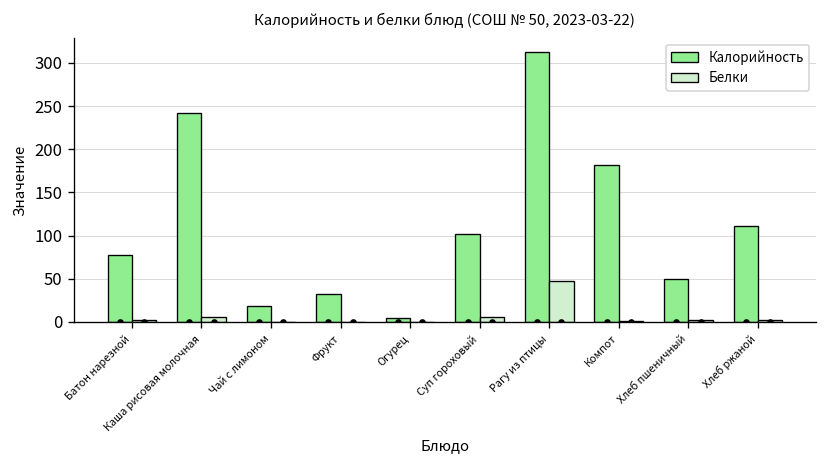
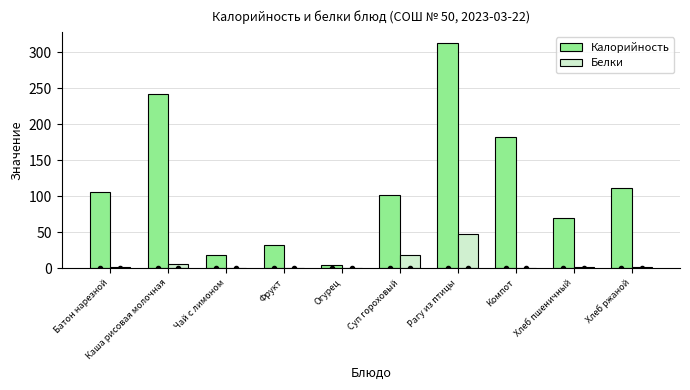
  {
    "Калорийность": {
-     "Батон нарезной": 80,
+     "Батон нарезной": 110,
      "Каша рисовая молочная": 240,
      "Чай с лимоном": 20,
      "Фрукт": 30,
      "Огурец": 0,
      "Суп гороховый": 100,
      "Рагу из птицы": 310,
      "Компот": 180,
-     "Хлеб пшеничный": 50,
+     "Хлеб пшеничный": 70,
      "Хлеб ржаной": 110
    },
    "Белки": {
      "Каша рисовая молочная": 10,
      "Чай с лимоном": 0,
      "Фрукт": 0,
      "Огурец": 0,
-     "Суп гороховый": 10,
+     "Суп гороховый": 20,
      "Рагу из птицы": 50
    }
  }
